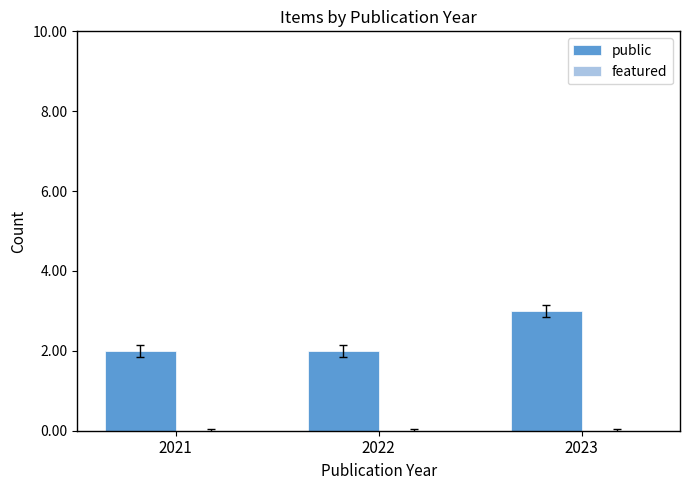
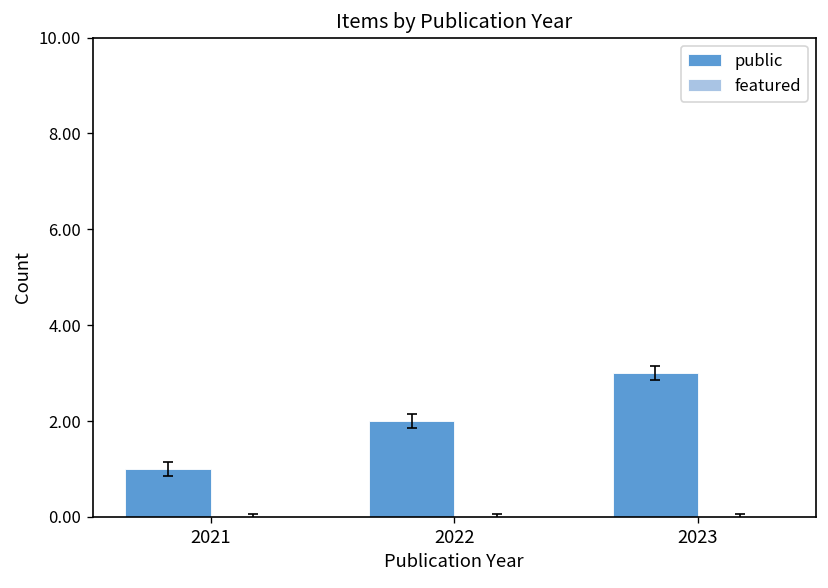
  {
    "public": {
-     "2021": 2,
+     "2021": 1,
      "2022": 2,
      "2023": 3
    },
    "featured": {
      "2021": 0,
      "2022": 0,
      "2023": 0
    }
  }
